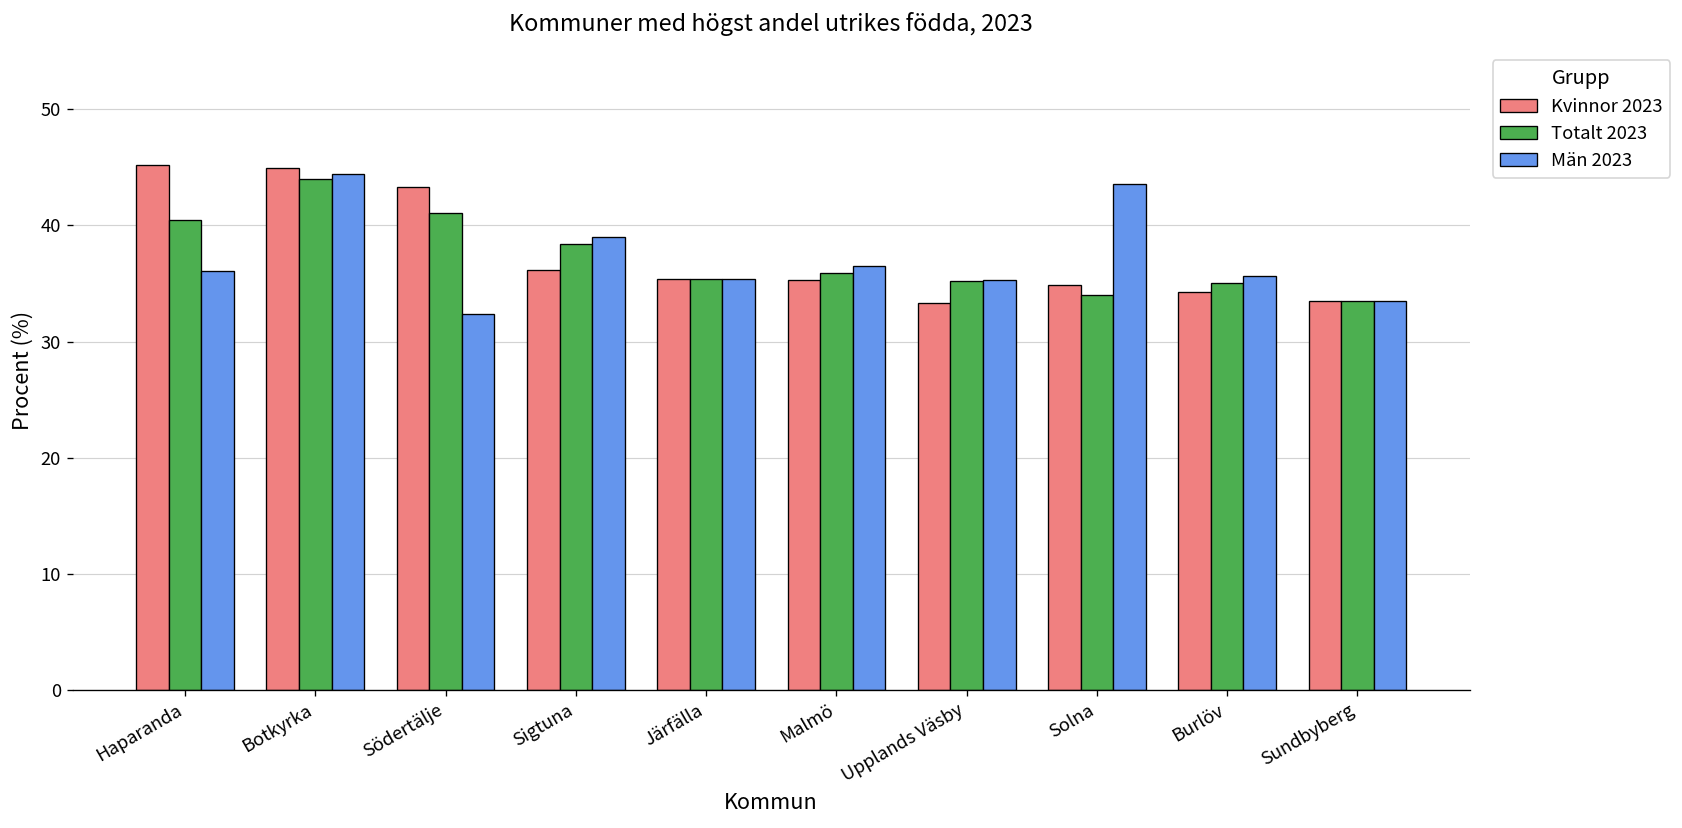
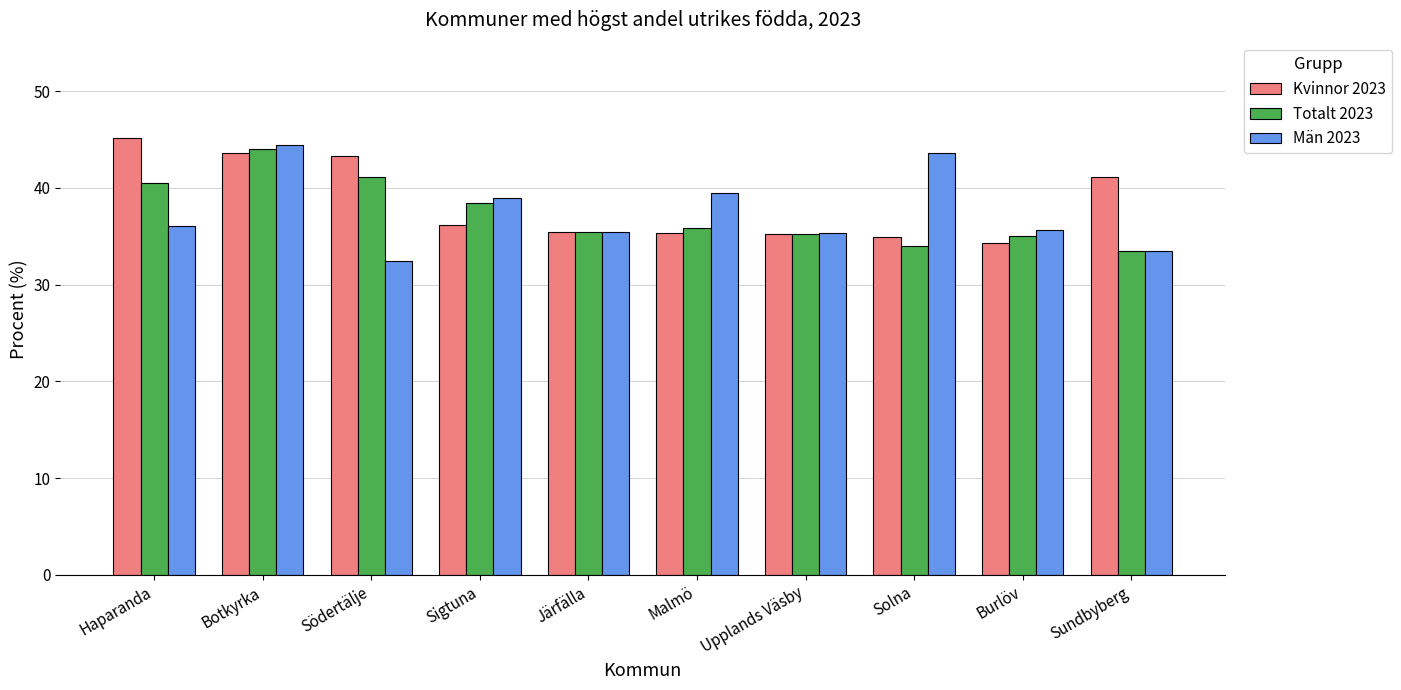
  {
    "Kvinnor 2023": {
      "Haparanda": 45,
-     "Botkyrka": 45,
+     "Botkyrka": 44,
      "Södertälje": 43,
      "Sigtuna": 36,
      "Järfälla": 35,
      "Malmö": 35,
-     "Upplands Väsby": 33,
+     "Upplands Väsby": 35,
      "Solna": 35,
      "Burlöv": 34,
-     "Sundbyberg": 34
+     "Sundbyberg": 41
    },
    "Totalt 2023": {
      "Haparanda": 41,
      "Botkyrka": 44,
      "Södertälje": 41,
      "Sigtuna": 38,
      "Järfälla": 35,
      "Malmö": 36,
      "Upplands Väsby": 35,
      "Solna": 34,
      "Burlöv": 35,
      "Sundbyberg": 34
    },
    "Män 2023": {
      "Haparanda": 36,
      "Botkyrka": 44,
      "Södertälje": 32,
      "Sigtuna": 39,
      "Järfälla": 35,
-     "Malmö": 37,
+     "Malmö": 40,
      "Upplands Väsby": 35,
      "Solna": 44,
      "Burlöv": 36,
      "Sundbyberg": 34
    }
  }
